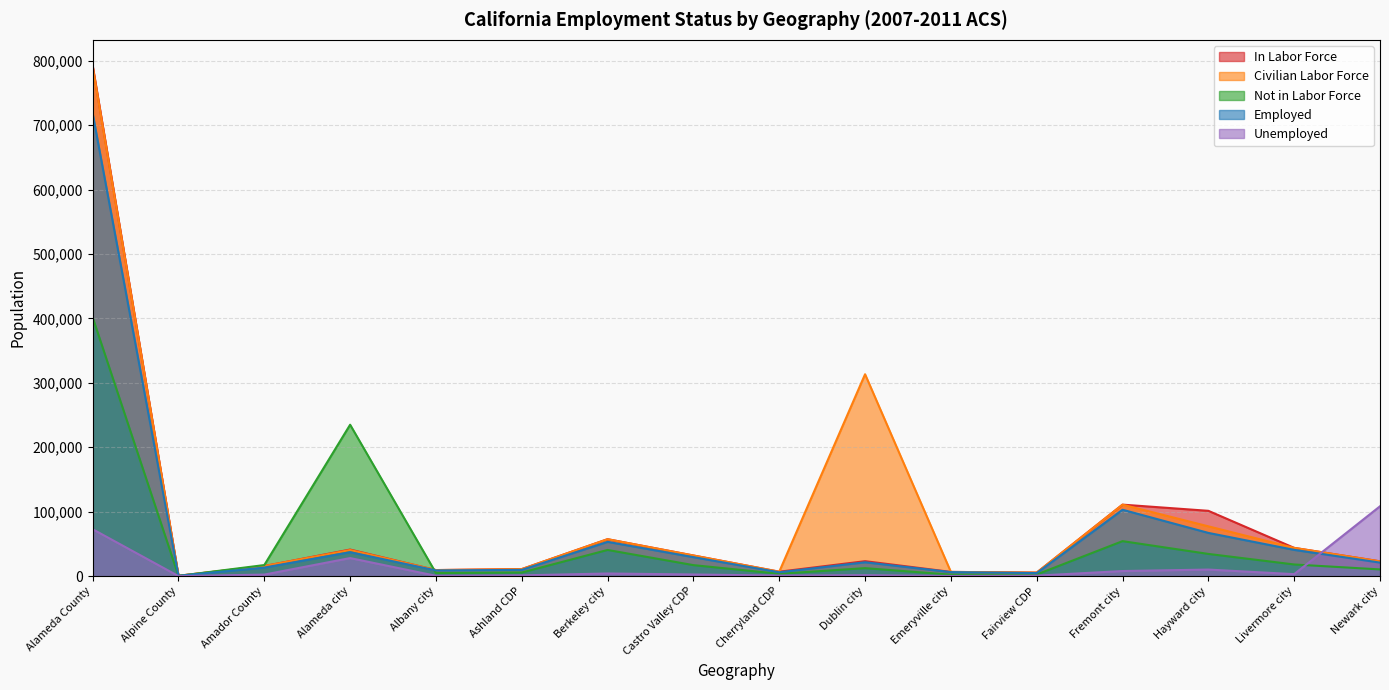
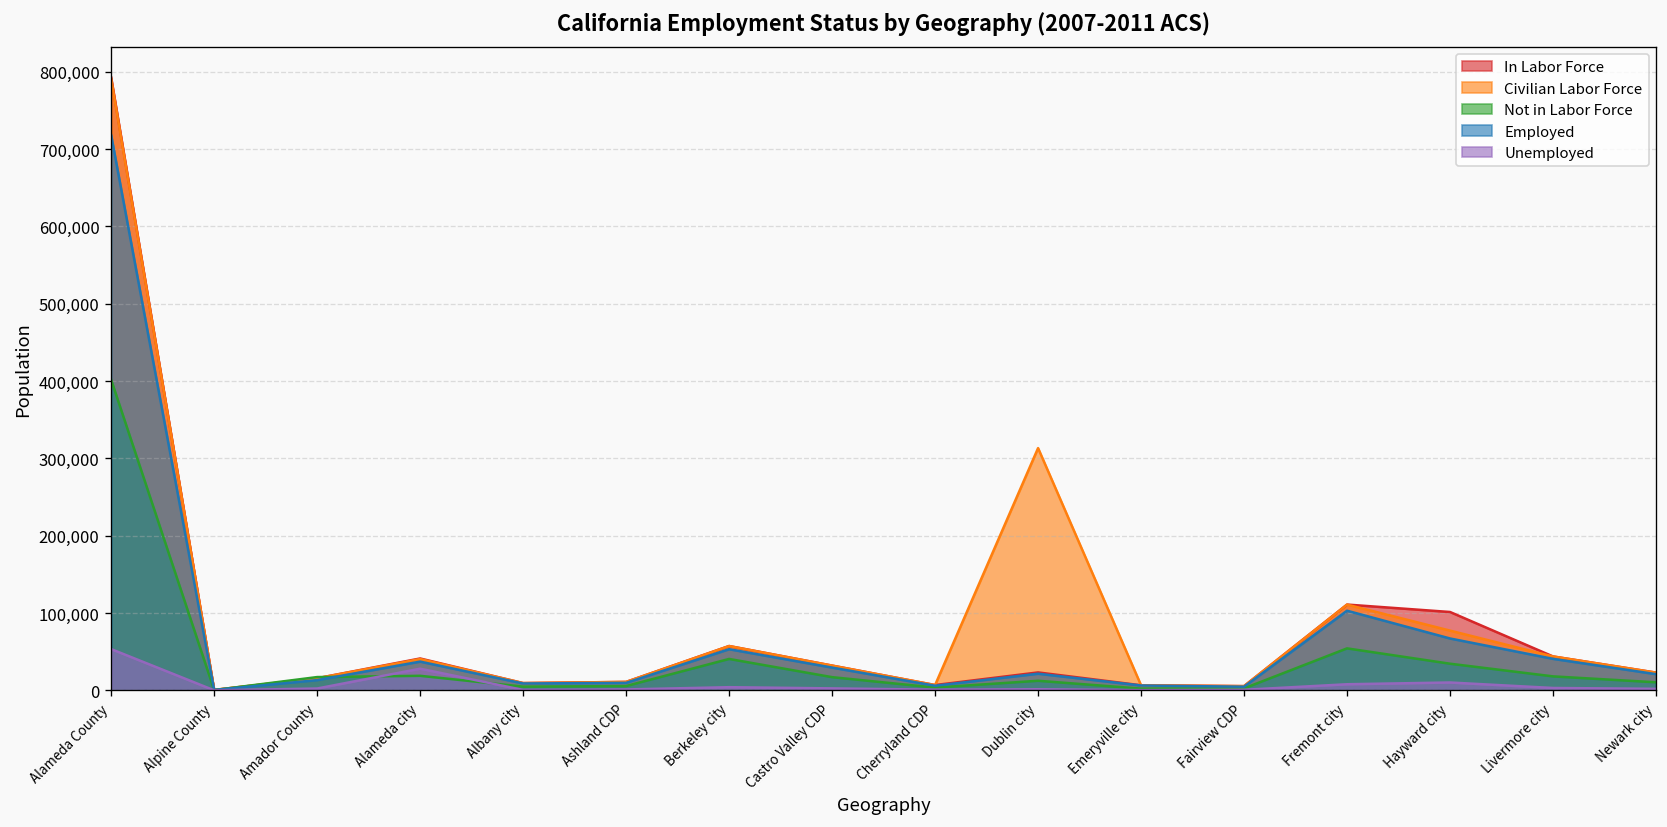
  {
    "In Labor Force": {
      "Hayward city": "100,000"
    },
    "Civilian Labor Force": {
      "Dublin city": "310,000",
      "Hayward city": "80,000"
    },
    "Not in Labor Force": {
      "Alameda County": "400,000",
-     "Alameda city": "230,000",
+     "Alameda city": "20,000",
      "Albany city": "0",
      "Ashland CDP": "10,000",
      "Berkeley city": "40,000",
      "Castro Valley CDP": "20,000",
      "Dublin city": "10,000",
      "Fremont city": "50,000",
      "Hayward city": "30,000",
      "Livermore city": "20,000",
      "Newark city": "10,000"
    },
    "Employed": {
      "Alameda County": "720,000",
      "Berkeley city": "50,000",
      "Fremont city": "100,000",
      "Hayward city": "70,000"
    },
    "Unemployed": {
-     "Alameda County": "70,000",
+     "Alameda County": "50,000",
      "Amador County": "0",
      "Alameda city": "30,000",
      "Albany city": "0",
      "Ashland CDP": "0",
      "Berkeley city": "0",
      "Castro Valley CDP": "0",
      "Dublin city": "0",
      "Fremont city": "10,000",
      "Hayward city": "10,000",
      "Livermore city": "0",
-     "Newark city": "110,000"
+     "Newark city": "0"
    }
  }
